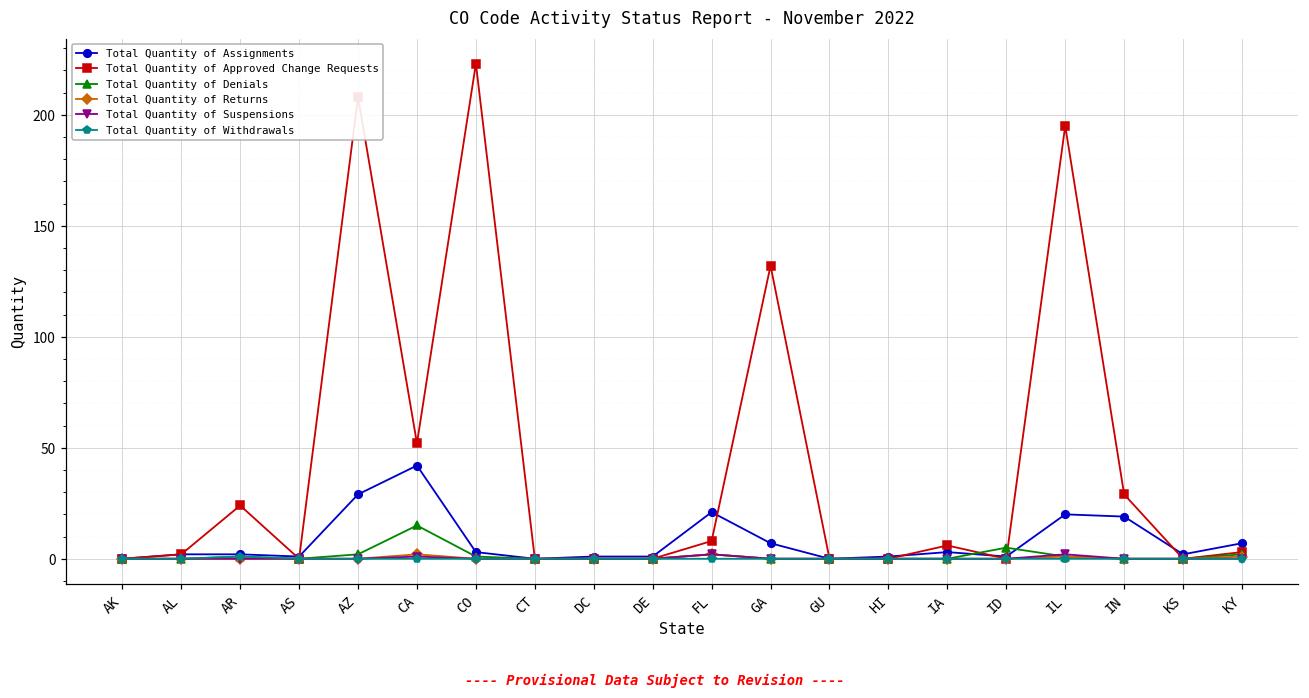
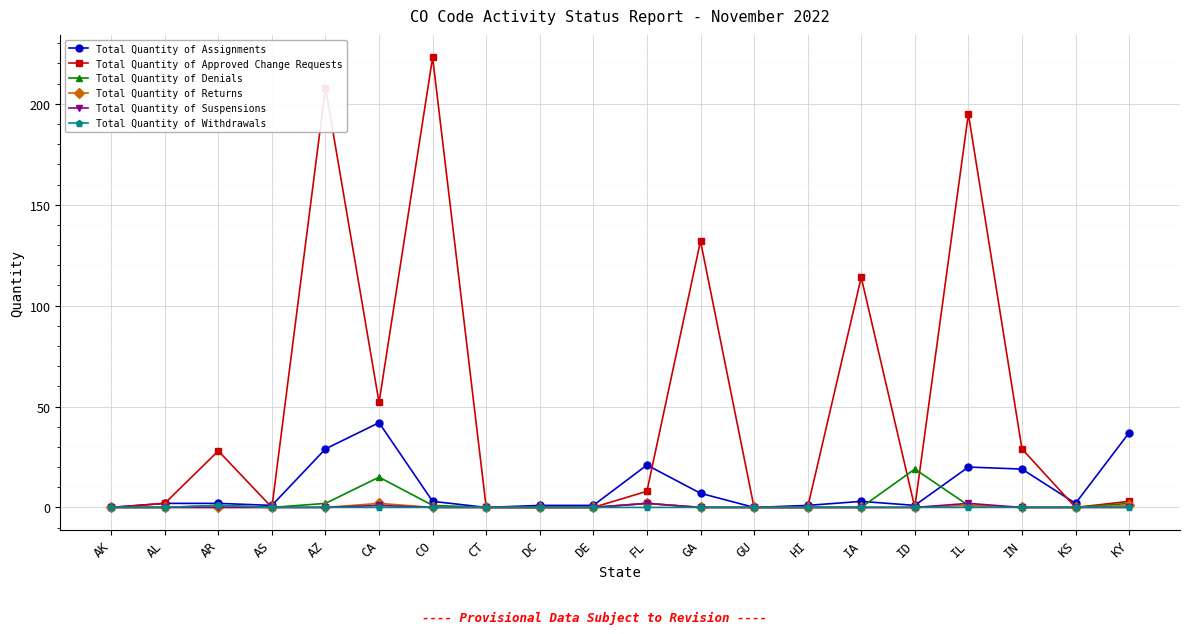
  {
    "Total Quantity of Assignments": {
      "AZ": 29,
      "CA": 42,
      "CO": 3,
      "FL": 21,
      "GA": 7,
      "IA": 3,
      "IL": 20,
      "IN": 19,
      "KS": 2,
-     "KY": 7
+     "KY": 37
    },
    "Total Quantity of Approved Change Requests": {
-     "AR": 24,
+     "AR": 28,
      "CA": 52,
      "CO": 223,
      "FL": 8,
      "GA": 132,
-     "IA": 6,
+     "IA": 114,
      "IL": 195,
      "IN": 29
    },
    "Total Quantity of Denials": {
      "AZ": 2,
      "CA": 15,
-     "ID": 5
+     "ID": 19
    },
    "Total Quantity of Withdrawals": {
      "FL": 0
    }
  }
